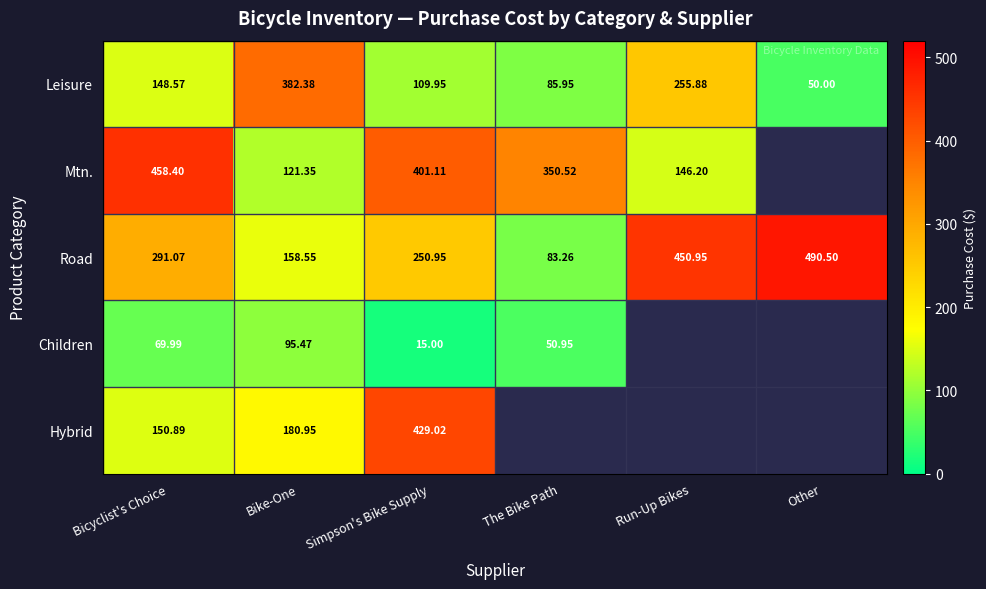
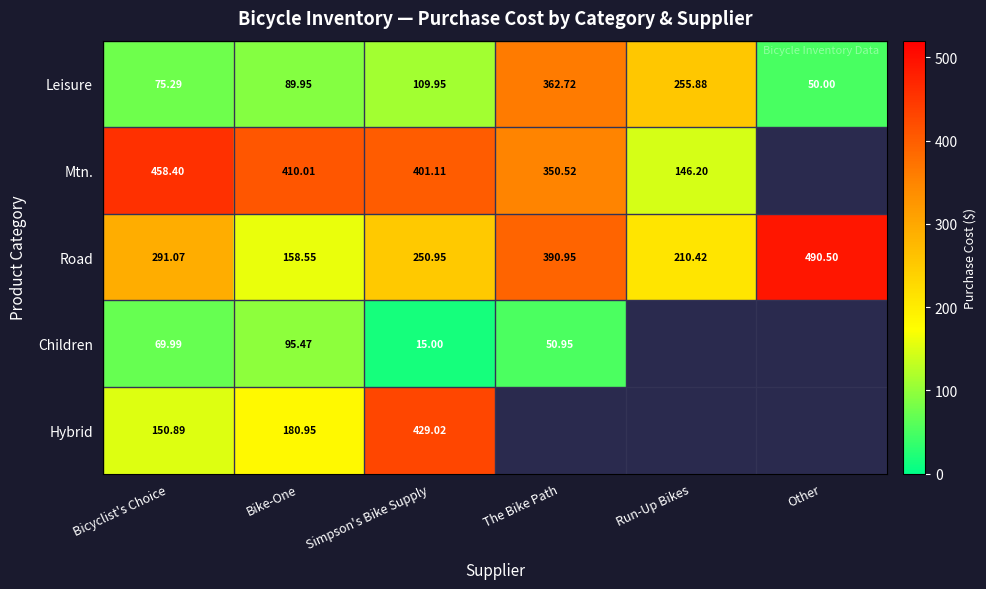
  {
    "Leisure": {
-     "Bicyclist's Choice": 148.57,
-     "Bike-One": 382.38,
+     "Bicyclist's Choice": 75.29,
+     "Bike-One": 89.95,
      "Simpson's Bike Supply": 109.95,
-     "The Bike Path": 85.95,
+     "The Bike Path": 362.72,
      "Run-Up Bikes": 255.88
    },
    "Mtn.": {
      "Bicyclist's Choice": 458.40,
-     "Bike-One": 121.35,
+     "Bike-One": 410.01,
      "Simpson's Bike Supply": 401.11,
      "The Bike Path": 350.52,
      "Run-Up Bikes": 146.20
    },
    "Road": {
      "Bicyclist's Choice": 291.07,
      "Bike-One": 158.55,
      "Simpson's Bike Supply": 250.95,
-     "The Bike Path": 83.26,
-     "Run-Up Bikes": 450.95,
+     "The Bike Path": 390.95,
+     "Run-Up Bikes": 210.42,
      "Other": 490.50
    },
    "Children": {
      "Bicyclist's Choice": 69.99,
      "Bike-One": 95.47,
      "Simpson's Bike Supply": 15.00,
      "The Bike Path": 50.95
    },
    "Hybrid": {
      "Bicyclist's Choice": 150.89,
      "Bike-One": 180.95,
      "Simpson's Bike Supply": 429.02
    }
  }
